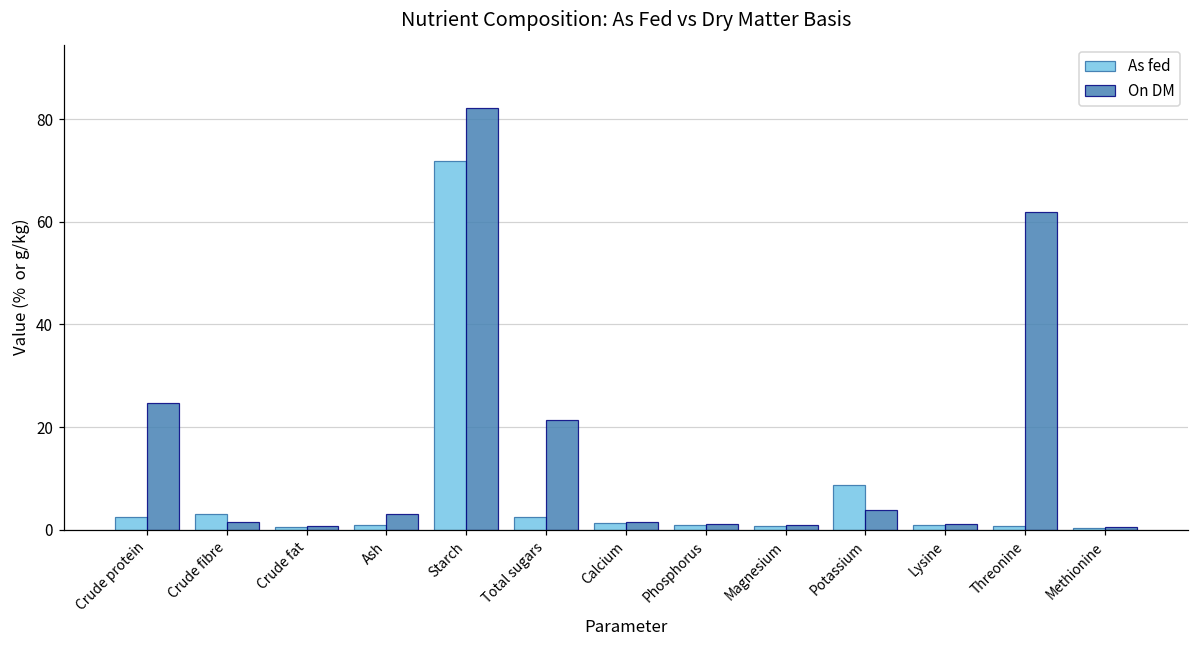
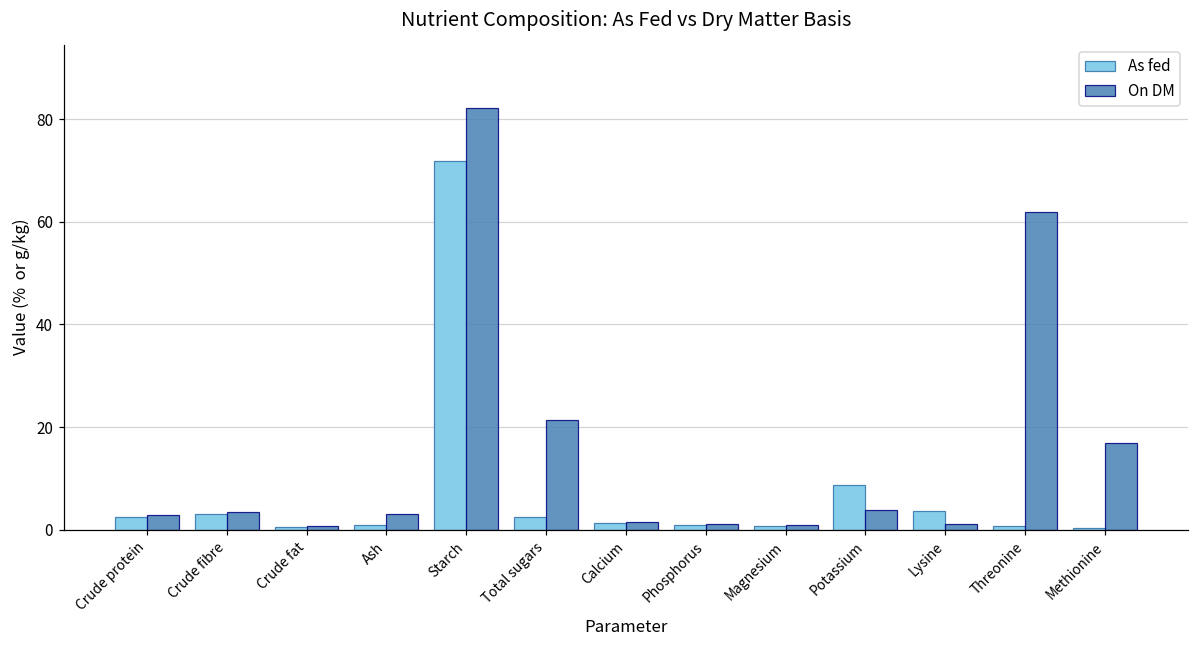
  {
    "As fed": {
      "Crude protein": 3,
      "Crude fibre": 3,
      "Crude fat": 1,
      "Ash": 1,
      "Starch": 72,
      "Total sugars": 2,
      "Calcium": 1,
      "Phosphorus": 1,
      "Magnesium": 1,
      "Potassium": 9,
-     "Lysine": 1,
+     "Lysine": 4,
      "Threonine": 1
    },
    "On DM": {
-     "Crude protein": 25,
-     "Crude fibre": 1,
+     "Crude protein": 3,
+     "Crude fibre": 3,
      "Crude fat": 1,
      "Ash": 3,
      "Starch": 82,
      "Total sugars": 21,
      "Calcium": 1,
      "Phosphorus": 1,
      "Magnesium": 1,
      "Potassium": 4,
      "Lysine": 1,
      "Threonine": 62,
-     "Methionine": 1
+     "Methionine": 17
    }
  }
